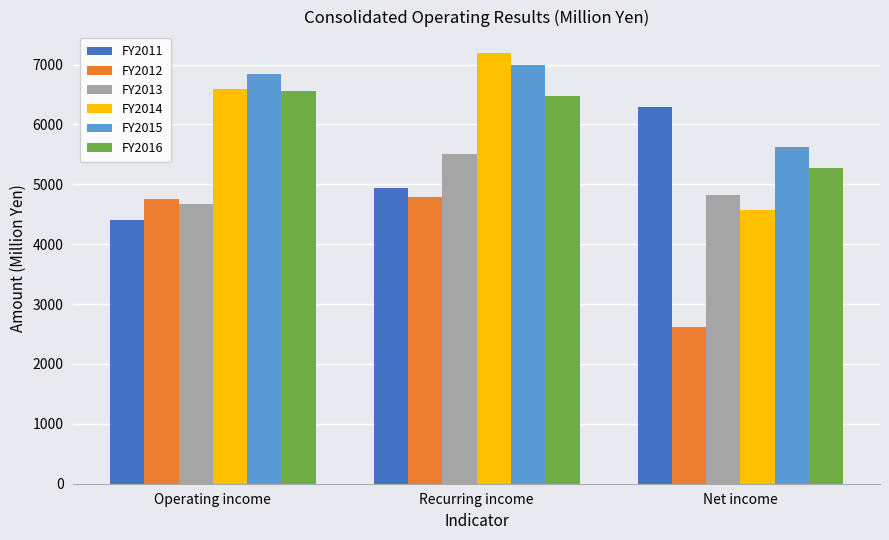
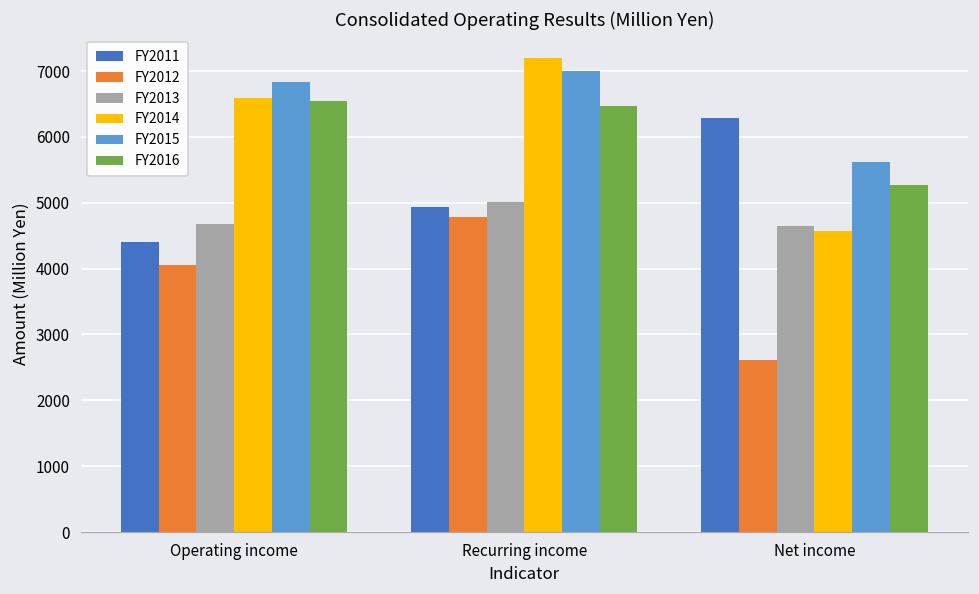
  {
    "FY2012": {
-     "Operating income": 4700,
+     "Operating income": 4100,
      "Recurring income": 4800,
      "Net income": 2600
    },
    "FY2013": {
      "Operating income": 4700,
-     "Recurring income": 5500,
-     "Net income": 4800
+     "Recurring income": 5000,
+     "Net income": 4600
    },
    "FY2014": {
      "Operating income": 6600,
      "Recurring income": 7200,
      "Net income": 4600
    },
    "FY2016": {
      "Operating income": 6600,
      "Recurring income": 6500,
      "Net income": 5300
    }
  }
